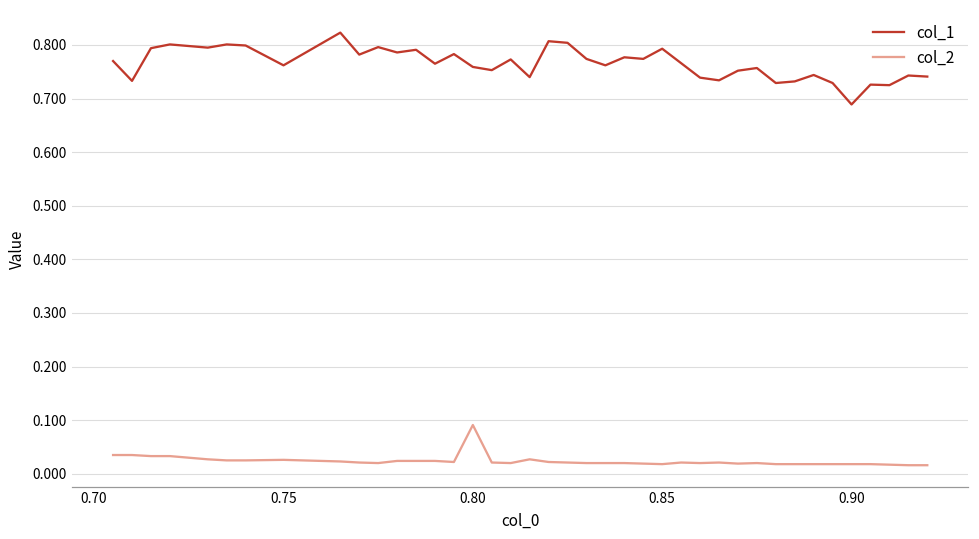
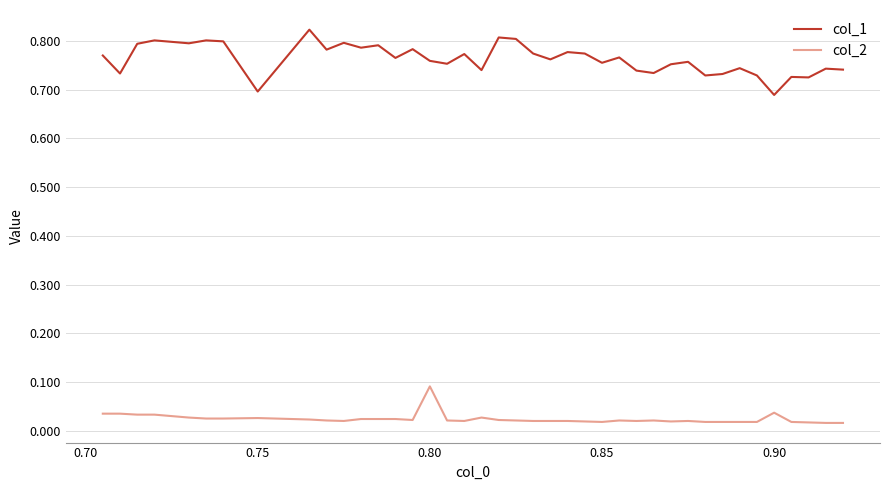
  {
    "col_1": {
-     "0.75": 0.76,
+     "0.75": 0.70,
      "0.80": 0.76,
-     "0.85": 0.79,
+     "0.85": 0.76,
      "0.90": 0.69
    },
    "col_2": {
      "0.75": 0.03,
      "0.80": 0.09,
      "0.85": 0.02,
-     "0.90": 0.02
+     "0.90": 0.04
    }
  }
